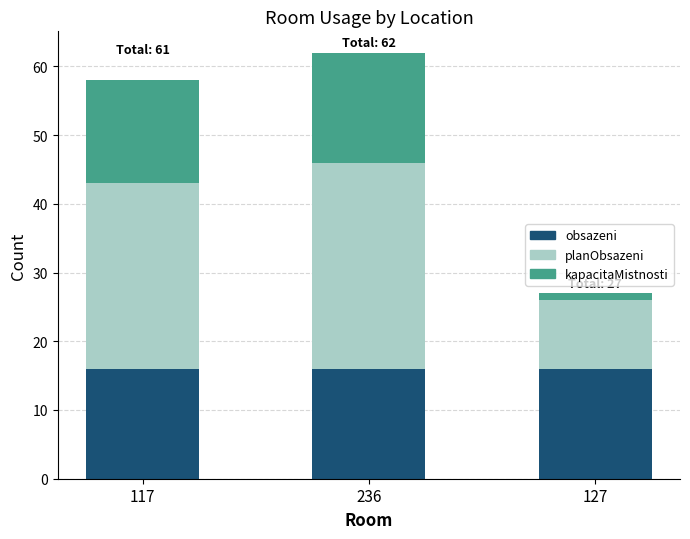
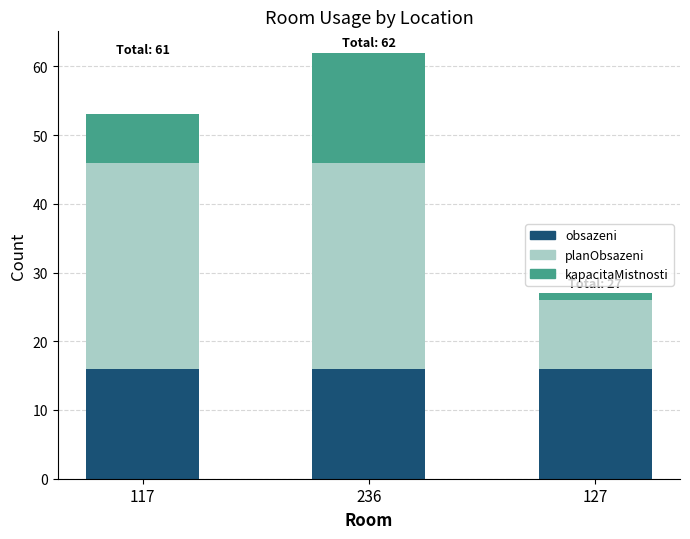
  {
    "obsazeni": {
      "117": 16,
      "236": 16,
      "127": 16
    },
    "planObsazeni": {
-     "117": 27,
+     "117": 30,
      "236": 30,
      "127": 10
    },
    "kapacitaMistnosti": {
-     "117": 15
+     "117": 7
    }
  }
